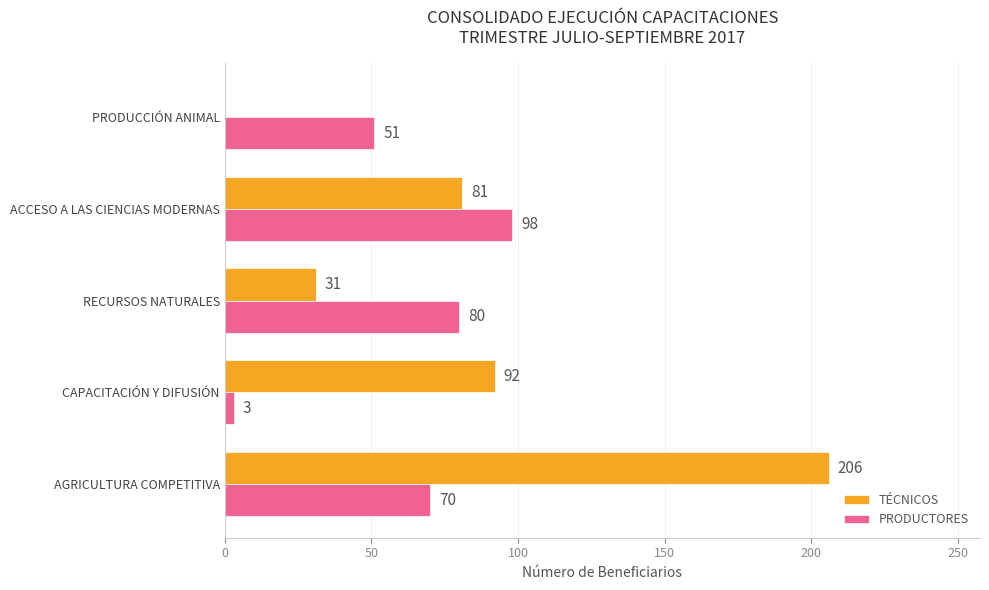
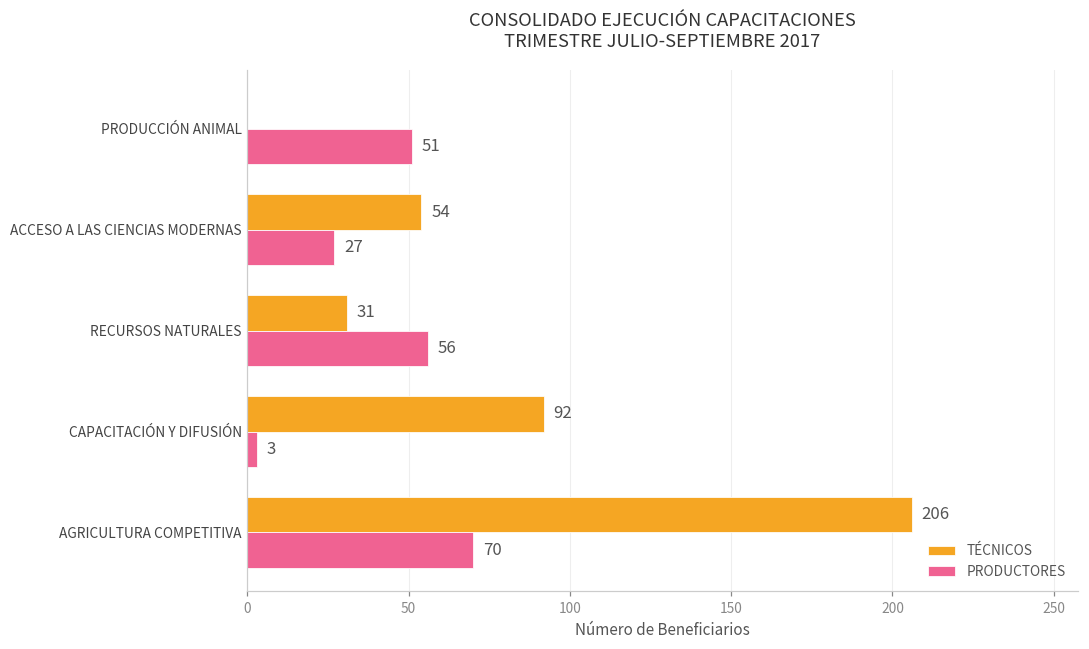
  {
    "TÉCNICOS": {
-     "ACCESO A LAS CIENCIAS MODERNAS": 81,
+     "ACCESO A LAS CIENCIAS MODERNAS": 54,
      "RECURSOS NATURALES": 31,
      "CAPACITACIÓN Y DIFUSIÓN": 92,
      "AGRICULTURA COMPETITIVA": 206
    },
    "PRODUCTORES": {
      "PRODUCCIÓN ANIMAL": 51,
-     "ACCESO A LAS CIENCIAS MODERNAS": 98,
-     "RECURSOS NATURALES": 80,
+     "ACCESO A LAS CIENCIAS MODERNAS": 27,
+     "RECURSOS NATURALES": 56,
      "CAPACITACIÓN Y DIFUSIÓN": 3,
      "AGRICULTURA COMPETITIVA": 70
    }
  }
